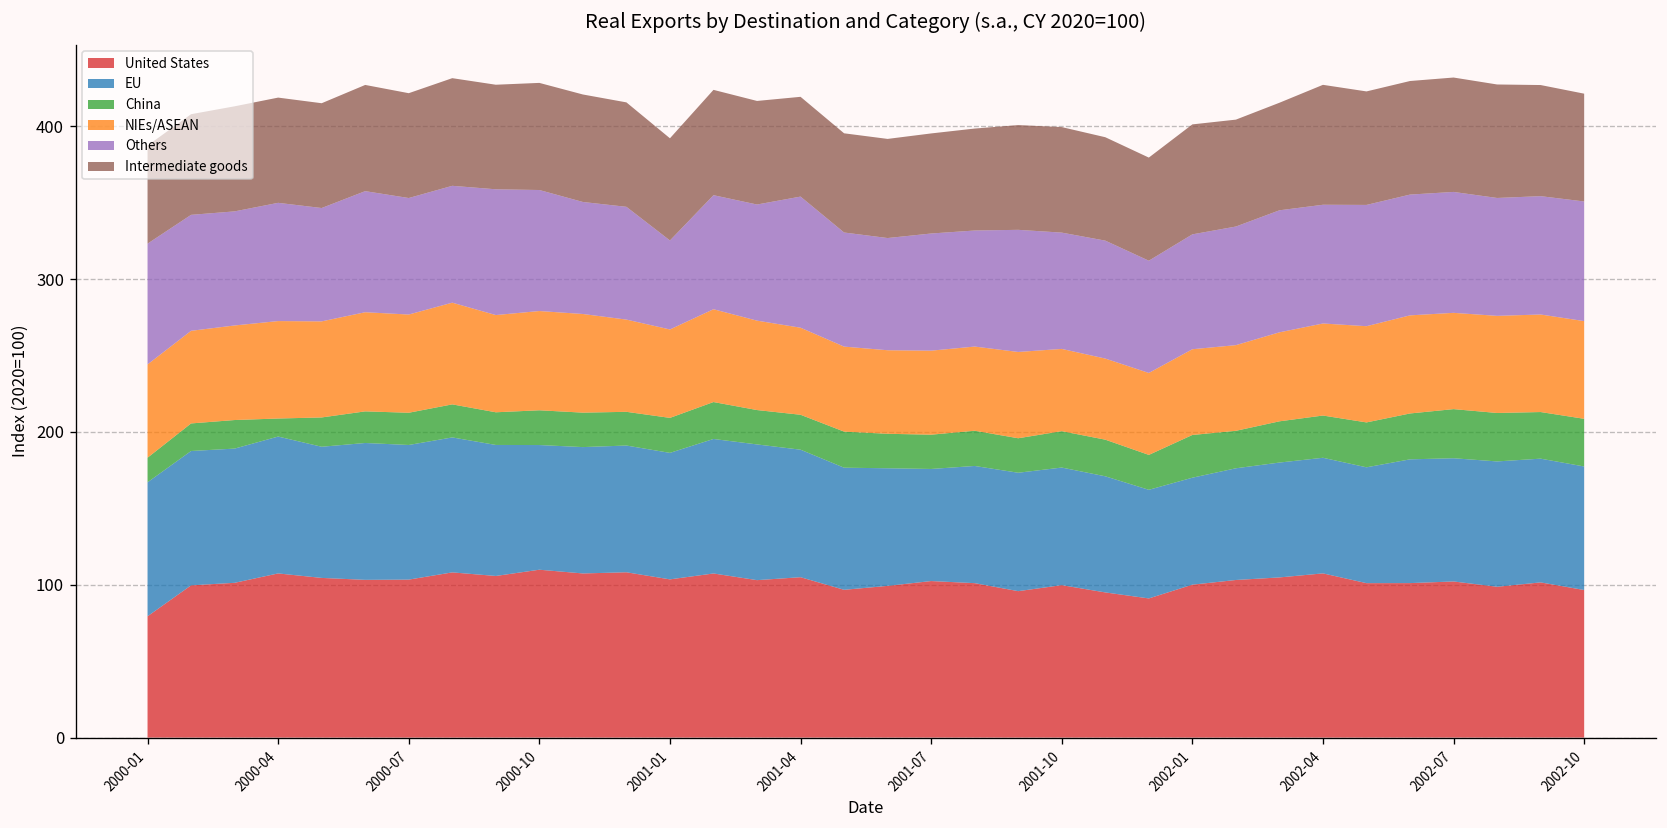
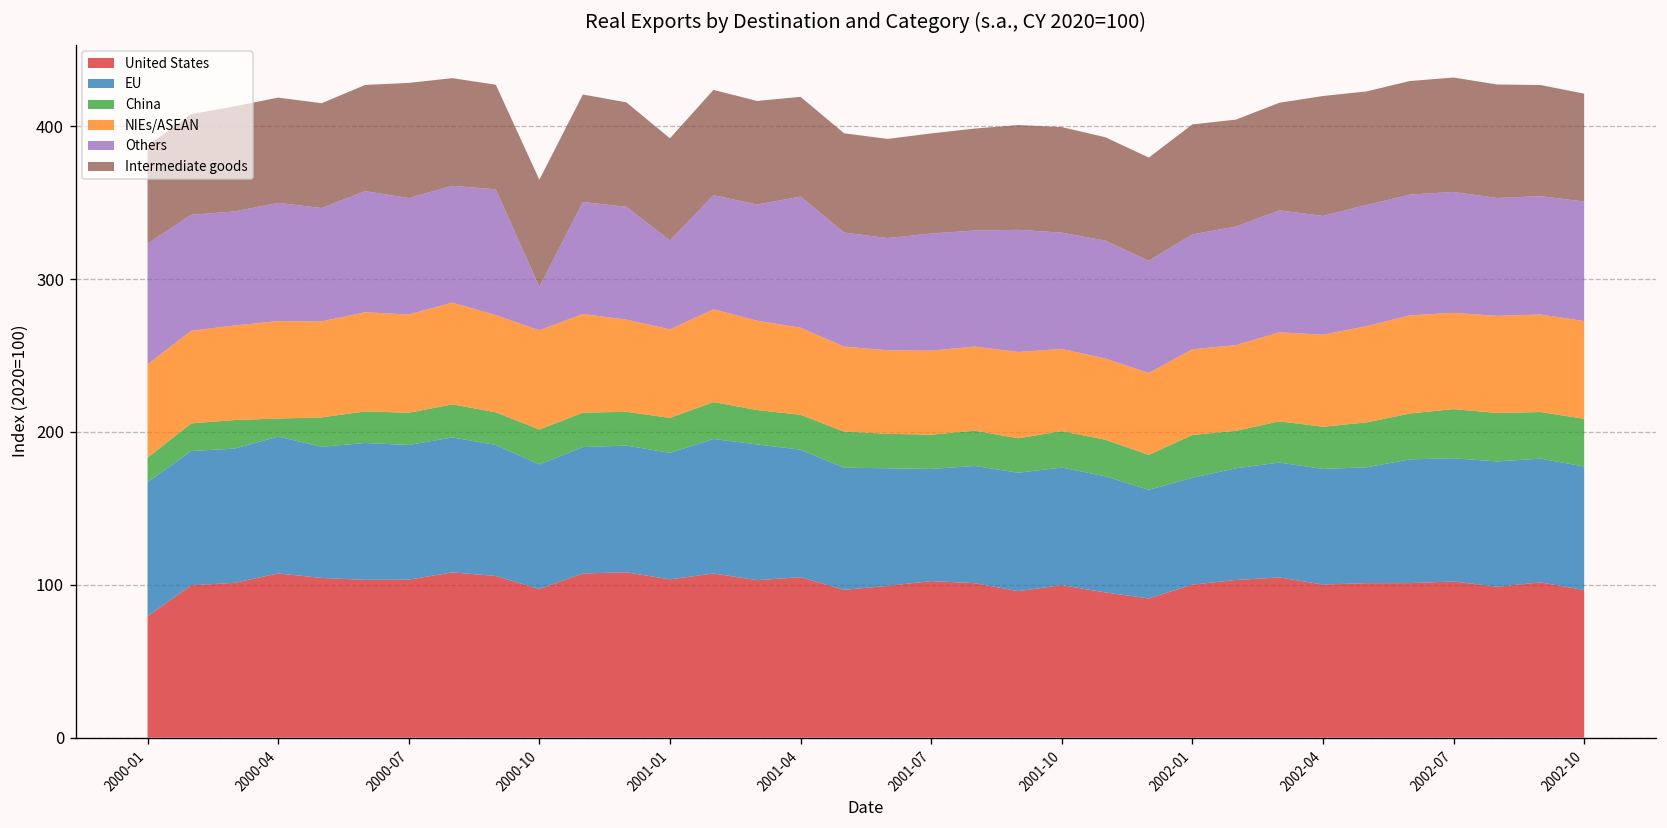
  {
    "United States": {
      "2000-01": 79,
      "2000-04": 107,
      "2000-07": 103,
-     "2000-10": 110,
+     "2000-10": 97,
      "2001-01": 104,
      "2001-04": 105,
      "2001-07": 102,
      "2001-10": 100,
      "2002-01": 100,
-     "2002-04": 107,
+     "2002-04": 100,
      "2002-07": 102,
      "2002-10": 97
    },
    "EU": {
      "2000-01": 88,
      "2000-04": 90,
      "2000-07": 88,
      "2000-10": 82,
      "2001-01": 83,
      "2001-04": 83,
      "2001-07": 73,
      "2001-10": 77,
      "2002-01": 70,
      "2002-04": 76,
      "2002-07": 81,
      "2002-10": 81
    },
    "China": {
      "2000-01": 16,
      "2000-04": 12,
      "2000-07": 21,
      "2000-10": 23,
      "2001-01": 23,
      "2001-04": 23,
      "2001-07": 22,
      "2001-10": 24,
      "2002-01": 28,
      "2002-04": 28,
      "2002-07": 32,
      "2002-10": 31
    },
    "NIEs/ASEAN": {
      "2000-01": 61,
      "2000-04": 64,
      "2000-07": 64,
      "2000-10": 65,
      "2001-01": 58,
      "2001-04": 57,
      "2001-07": 55,
      "2001-10": 54,
      "2002-01": 56,
      "2002-04": 60,
      "2002-07": 63,
      "2002-10": 64
    },
    "Others": {
      "2000-01": 79,
      "2000-04": 77,
      "2000-07": 76,
-     "2000-10": 79,
+     "2000-10": 28,
      "2001-01": 58,
      "2001-04": 86,
      "2001-07": 77,
      "2001-10": 76,
      "2002-01": 75,
      "2002-04": 78,
      "2002-07": 79,
      "2002-10": 78
    },
    "Intermediate goods": {
      "2000-04": 69,
-     "2000-07": 69,
+     "2000-07": 75,
      "2000-10": 70,
      "2001-01": 67,
      "2001-04": 65,
      "2001-07": 65,
      "2001-10": 69,
      "2002-01": 72,
      "2002-04": 78,
      "2002-07": 75,
      "2002-10": 71
    }
  }
